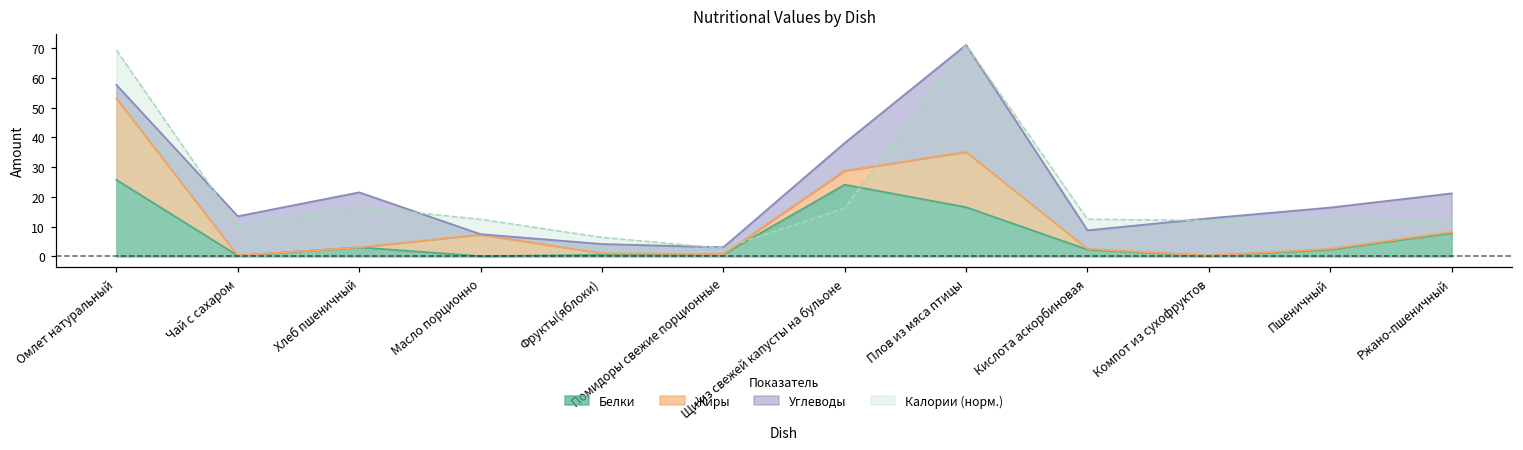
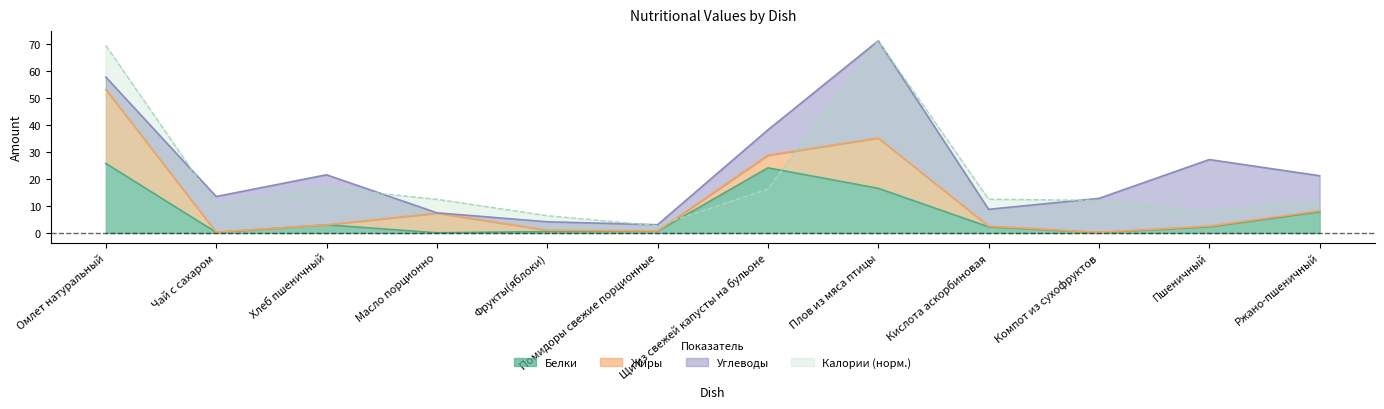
  {
    "Белки": {
      "Омлет натуральный": 26,
      "Масло порционно": 0,
      "Щи из свежей капусты на бульоне": 24,
      "Плов из мяса птицы": 17
    },
    "Жиры": {
      "Омлет натуральный": 27,
      "Щи из свежей капусты на бульоне": 5,
      "Плов из мяса птицы": 19
    },
    "Углеводы": {
      "Омлет натуральный": 5,
      "Чай с сахаром": 13,
      "Хлеб пшеничный": 18,
      "Фрукты(яблоки)": 3,
      "Щи из свежей капусты на бульоне": 9,
      "Кислота аскорбиновая": 6,
-     "Пшеничный": 14,
+     "Пшеничный": 25,
      "Ржано-пшеничный": 13
    },
    "Калории (норм.)": {
      "Омлет натуральный": 69,
      "Чай с сахаром": 10,
      "Хлеб пшеничный": 17,
      "Масло порционно": 12,
      "Фрукты(яблоки)": 6,
      "Щи из свежей капусты на бульоне": 16,
      "Кислота аскорбиновая": 13,
-     "Пшеничный": 13,
+     "Пшеничный": 8,
      "Ржано-пшеничный": 12
    }
  }
